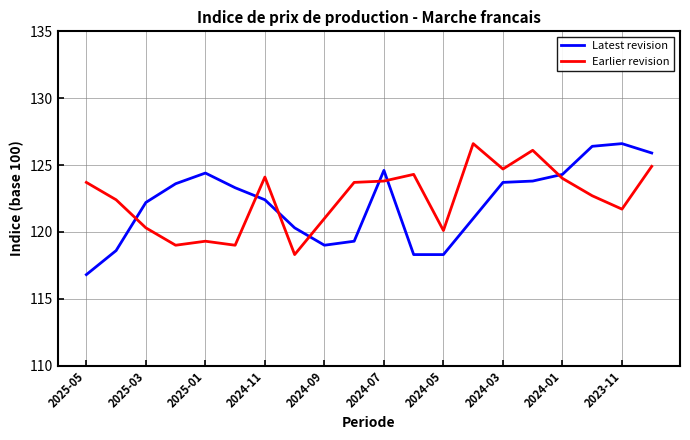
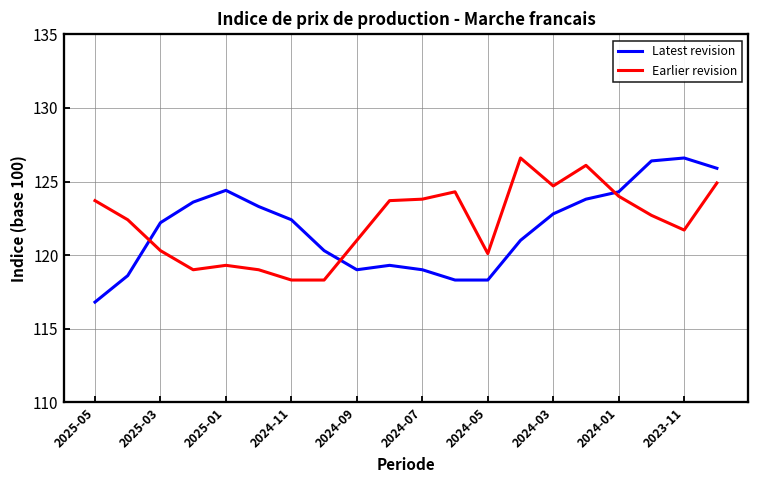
  {
    "Latest revision": {
      "2025-05": 116.8,
      "2025-03": 122.2,
      "2025-01": 124.4,
      "2024-11": 122.4,
      "2024-09": 119.0,
-     "2024-07": 124.6,
+     "2024-07": 119.0,
      "2024-05": 118.3,
-     "2024-03": 123.7,
+     "2024-03": 122.8,
      "2024-01": 124.3,
      "2023-11": 126.6
    },
    "Earlier revision": {
      "2025-05": 123.7,
      "2025-03": 120.3,
      "2025-01": 119.3,
-     "2024-11": 124.1,
+     "2024-11": 118.3,
      "2024-09": 121.0,
      "2024-07": 123.8,
      "2024-05": 120.1,
      "2024-03": 124.7,
      "2024-01": 124.0,
      "2023-11": 121.7
    }
  }
